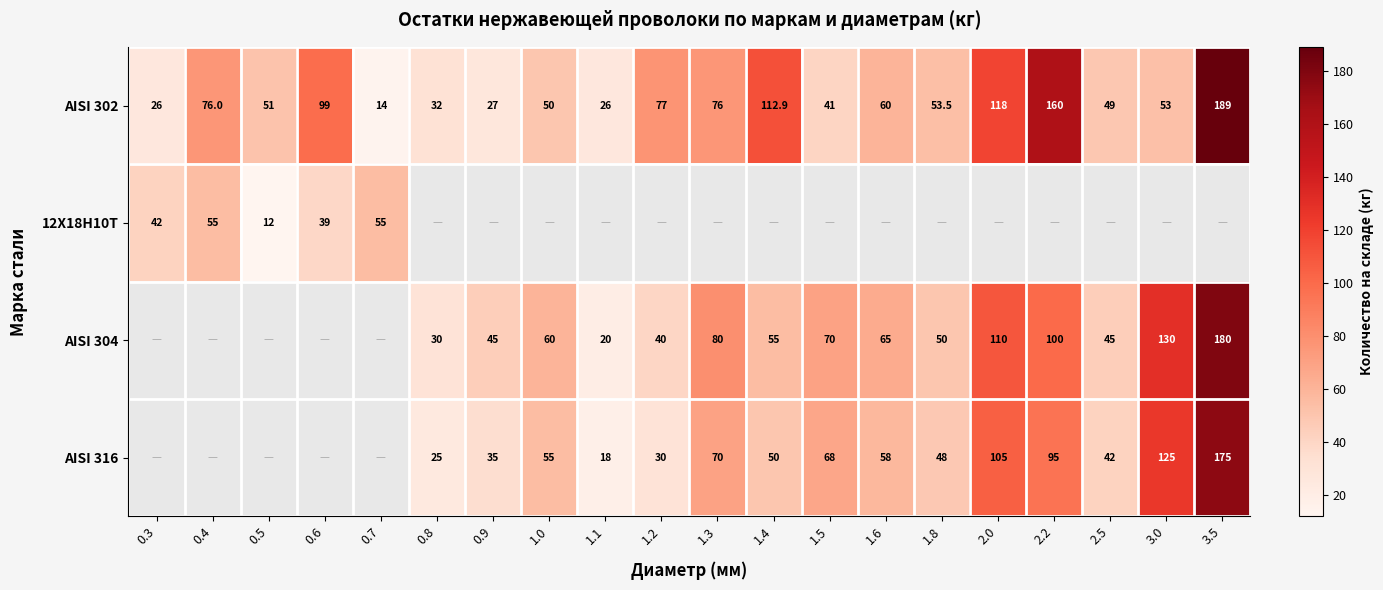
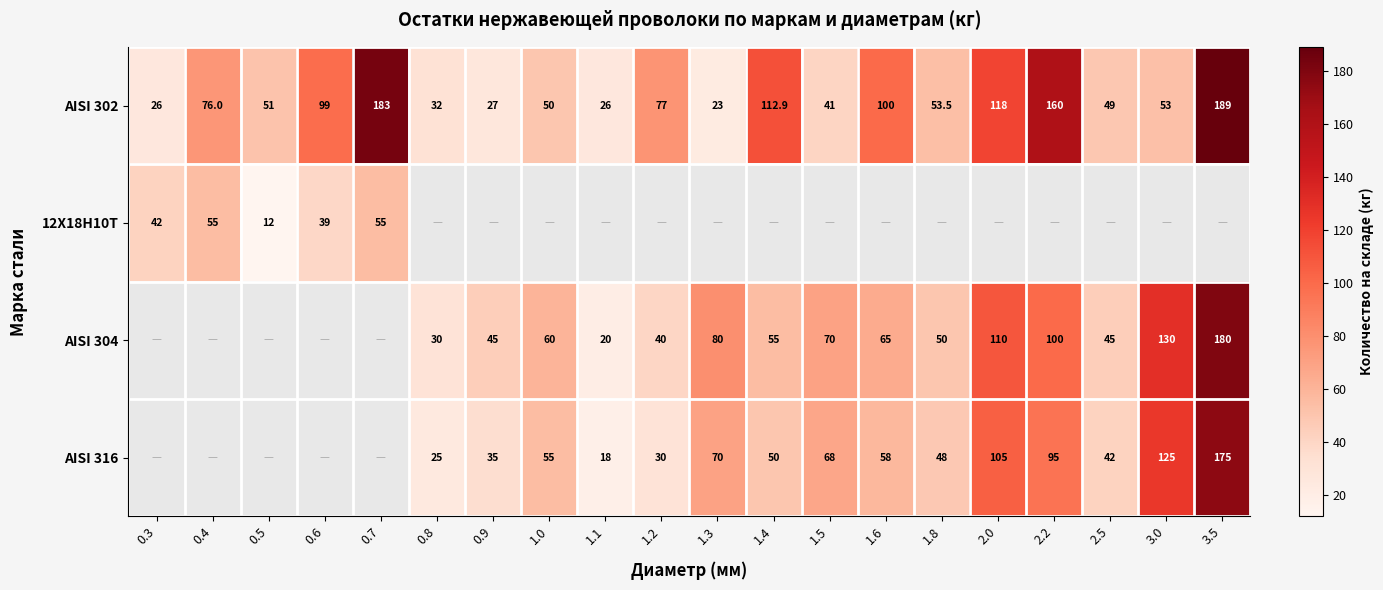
  {
    "AISI 302": {
      "0.3": 26,
      "0.4": 76.0,
      "0.5": 51,
      "0.6": 99,
-     "0.7": 14,
+     "0.7": 183,
      "0.8": 32,
      "0.9": 27,
      "1.0": 50,
      "1.1": 26,
      "1.2": 77,
-     "1.3": 76,
+     "1.3": 23,
      "1.4": 112.9,
      "1.5": 41,
-     "1.6": 60,
+     "1.6": 100,
      "1.8": 53.5,
      "2.0": 118,
      "2.2": 160,
      "2.5": 49,
      "3.0": 53,
      "3.5": 189
    },
    "12Х18Н10Т": {
      "0.3": 42,
      "0.4": 55,
      "0.5": 12,
      "0.6": 39,
      "0.7": 55
    },
    "AISI 304": {
      "0.8": 30,
      "0.9": 45,
      "1.0": 60,
      "1.1": 20,
      "1.2": 40,
      "1.3": 80,
      "1.4": 55,
      "1.5": 70,
      "1.6": 65,
      "1.8": 50,
      "2.0": 110,
      "2.2": 100,
      "2.5": 45,
      "3.0": 130,
      "3.5": 180
    },
    "AISI 316": {
      "0.8": 25,
      "0.9": 35,
      "1.0": 55,
      "1.1": 18,
      "1.2": 30,
      "1.3": 70,
      "1.4": 50,
      "1.5": 68,
      "1.6": 58,
      "1.8": 48,
      "2.0": 105,
      "2.2": 95,
      "2.5": 42,
      "3.0": 125,
      "3.5": 175
    }
  }
